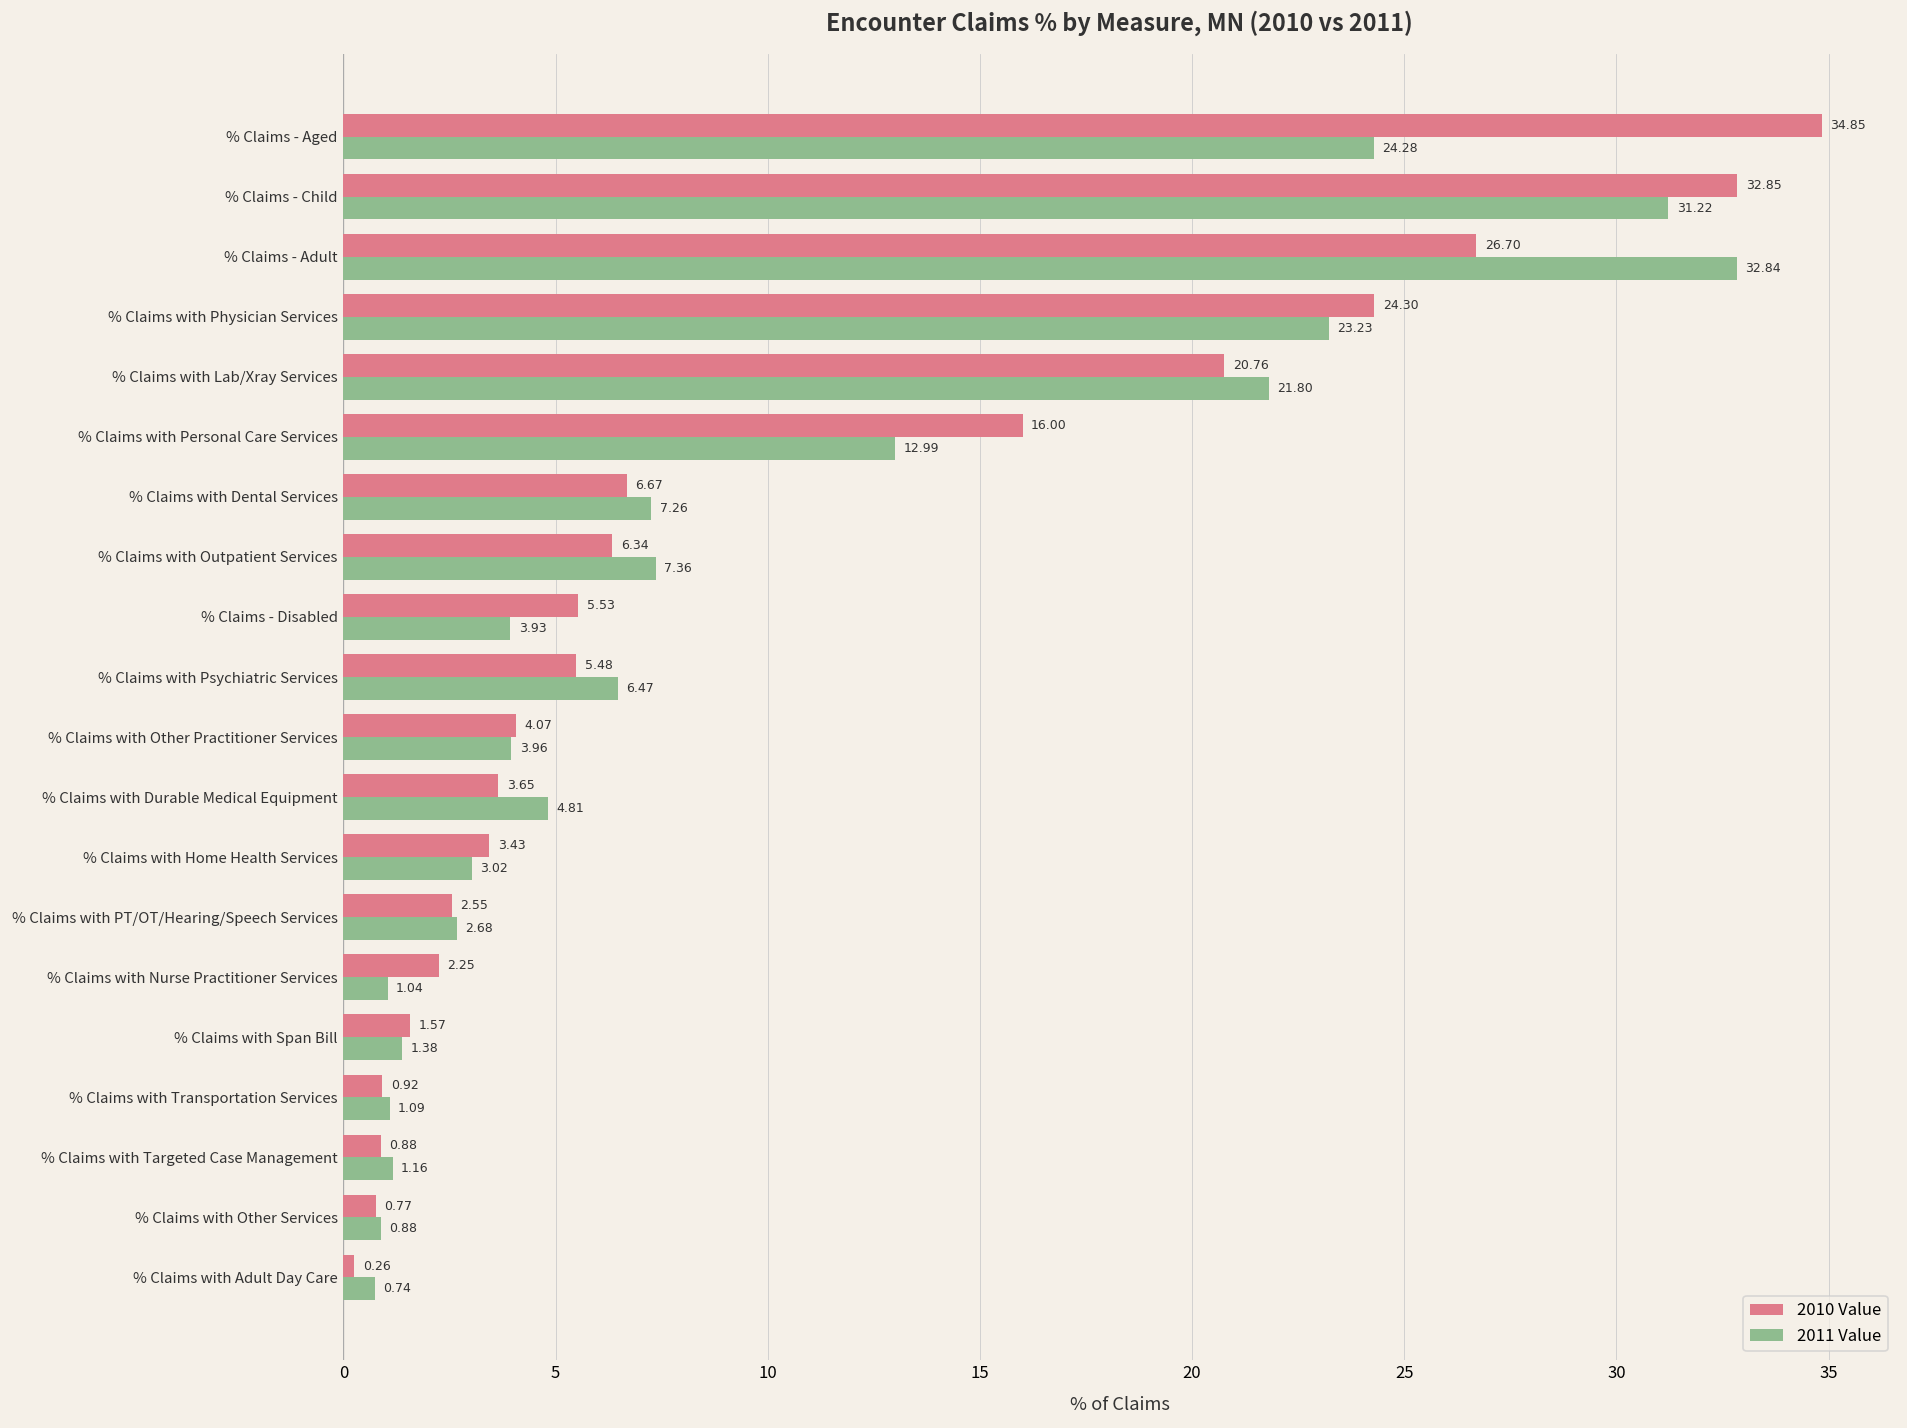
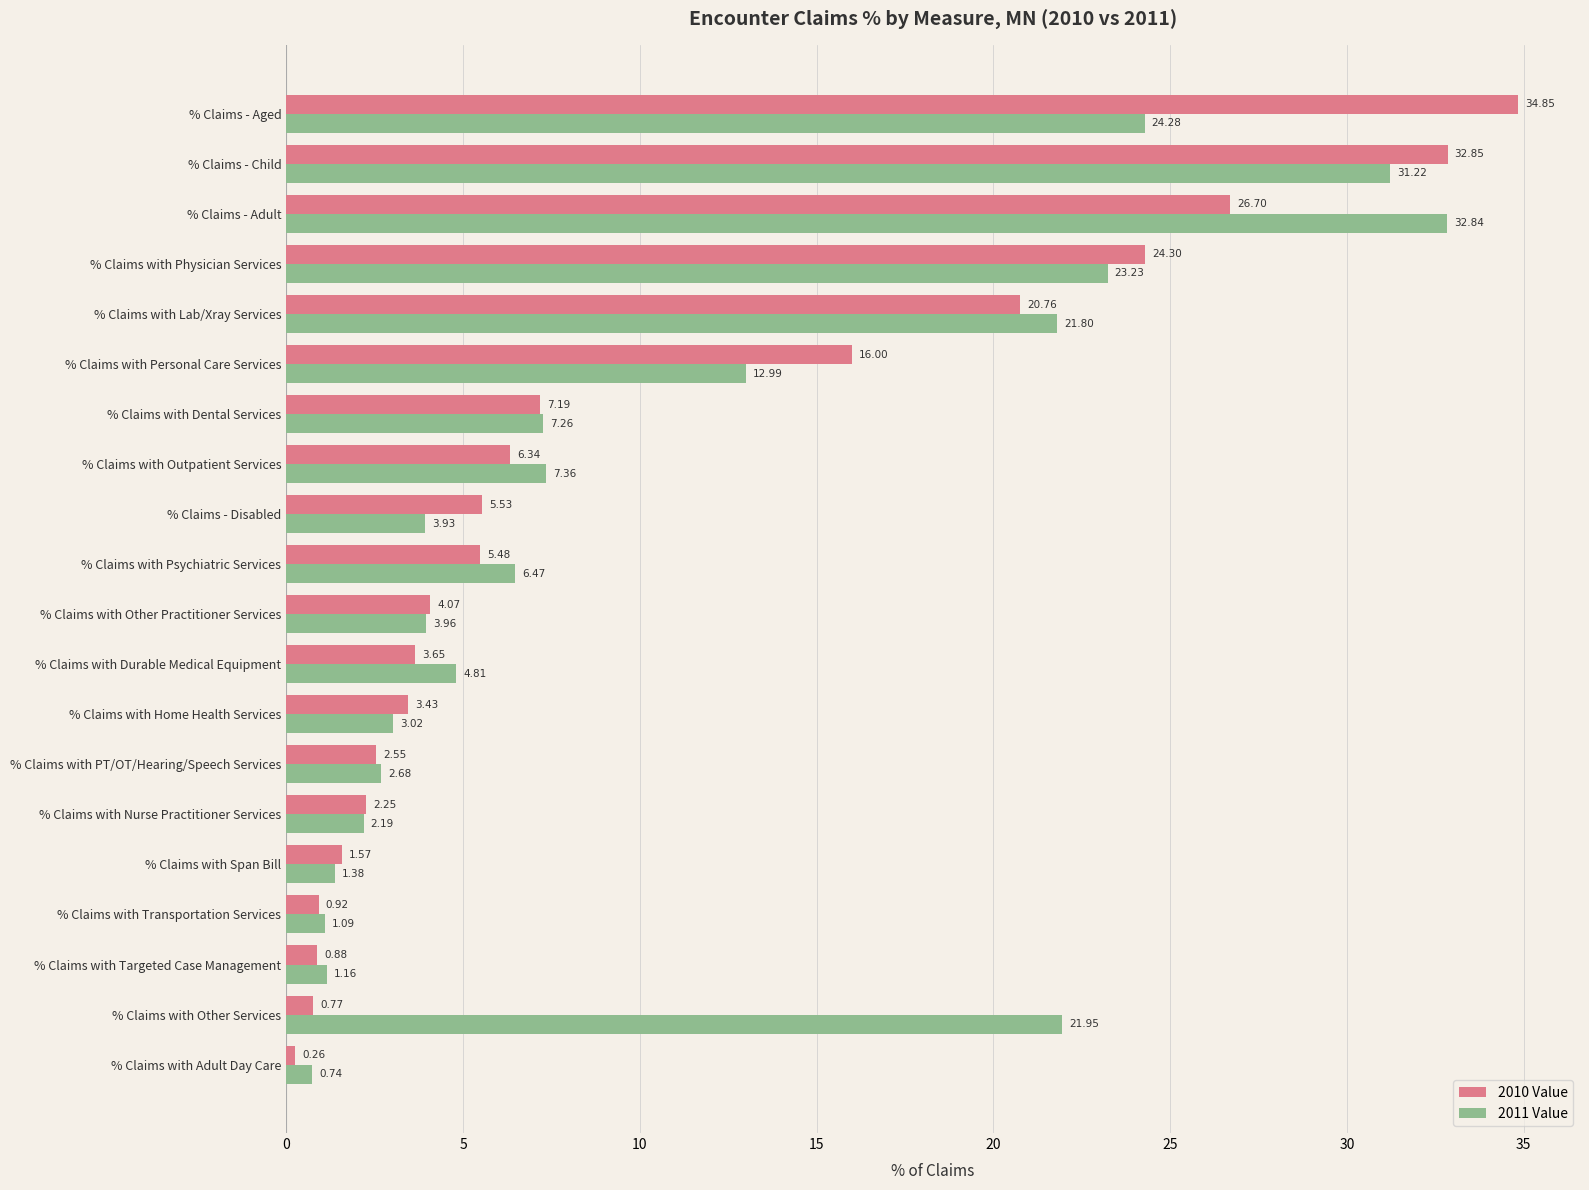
  {
    "2010 Value": {
      "% Claims - Aged": 34.85,
      "% Claims - Child": 32.85,
      "% Claims - Adult": 26.70,
      "% Claims with Physician Services": 24.30,
      "% Claims with Lab/Xray Services": 20.76,
      "% Claims with Personal Care Services": 16.00,
-     "% Claims with Dental Services": 6.67,
+     "% Claims with Dental Services": 7.19,
      "% Claims with Outpatient Services": 6.34,
      "% Claims - Disabled": 5.53,
      "% Claims with Psychiatric Services": 5.48,
      "% Claims with Other Practitioner Services": 4.07,
      "% Claims with Durable Medical Equipment": 3.65,
      "% Claims with Home Health Services": 3.43,
      "% Claims with PT/OT/Hearing/Speech Services": 2.55,
      "% Claims with Nurse Practitioner Services": 2.25,
      "% Claims with Span Bill": 1.57,
      "% Claims with Transportation Services": 0.92,
      "% Claims with Targeted Case Management": 0.88,
      "% Claims with Other Services": 0.77,
      "% Claims with Adult Day Care": 0.26
    },
    "2011 Value": {
      "% Claims - Aged": 24.28,
      "% Claims - Child": 31.22,
      "% Claims - Adult": 32.84,
      "% Claims with Physician Services": 23.23,
      "% Claims with Lab/Xray Services": 21.80,
      "% Claims with Personal Care Services": 12.99,
      "% Claims with Dental Services": 7.26,
      "% Claims with Outpatient Services": 7.36,
      "% Claims - Disabled": 3.93,
      "% Claims with Psychiatric Services": 6.47,
      "% Claims with Other Practitioner Services": 3.96,
      "% Claims with Durable Medical Equipment": 4.81,
      "% Claims with Home Health Services": 3.02,
      "% Claims with PT/OT/Hearing/Speech Services": 2.68,
-     "% Claims with Nurse Practitioner Services": 1.04,
+     "% Claims with Nurse Practitioner Services": 2.19,
      "% Claims with Span Bill": 1.38,
      "% Claims with Transportation Services": 1.09,
      "% Claims with Targeted Case Management": 1.16,
-     "% Claims with Other Services": 0.88,
+     "% Claims with Other Services": 21.95,
      "% Claims with Adult Day Care": 0.74
    }
  }
